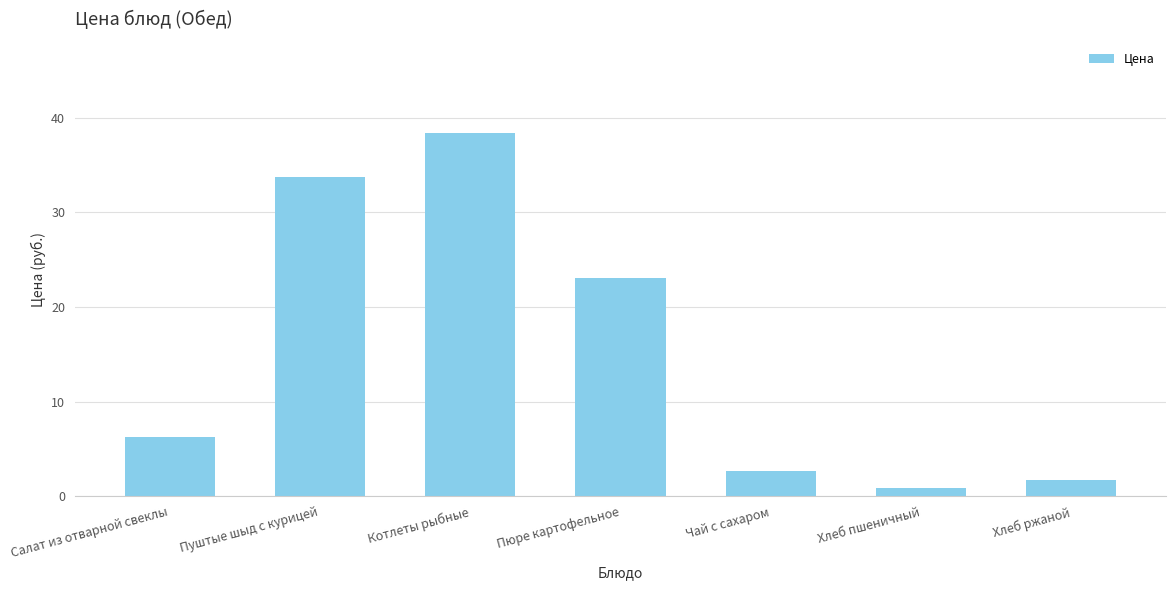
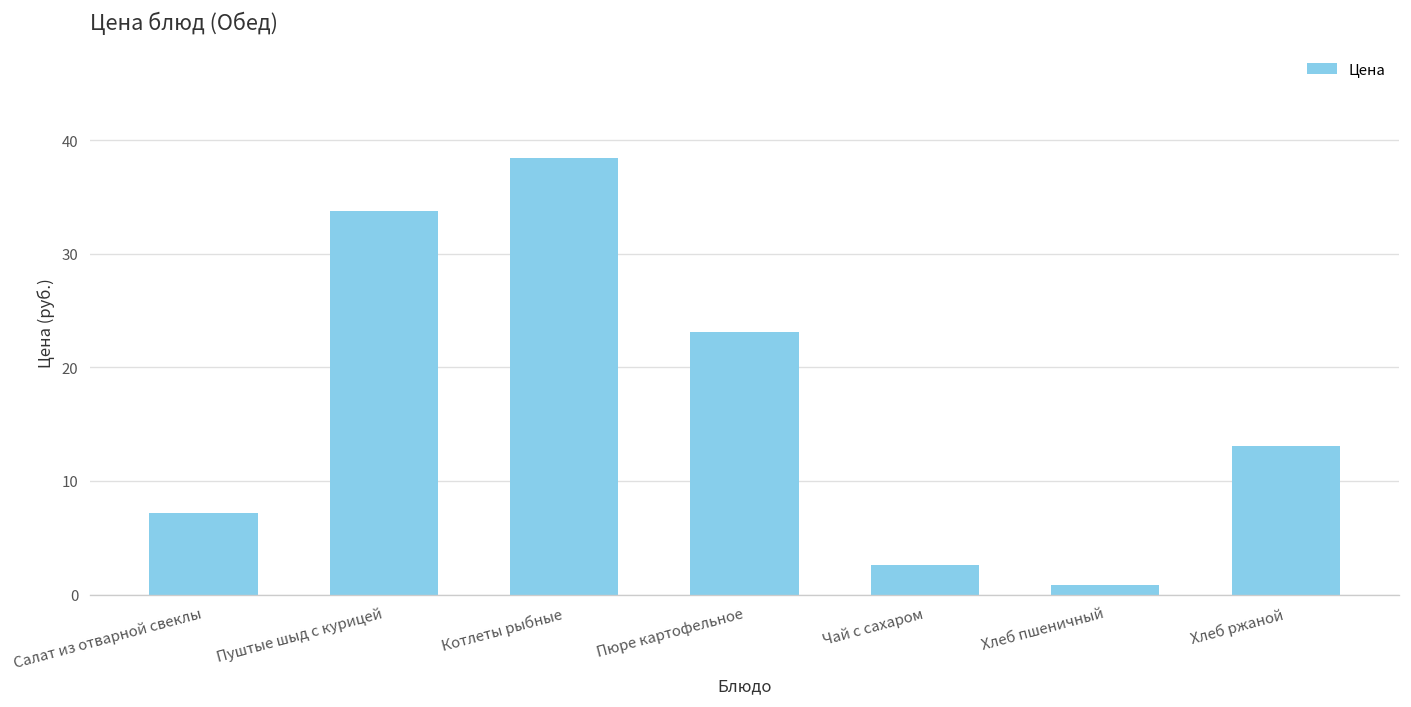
  {
-   "Салат из отварной свеклы": 6,
+   "Салат из отварной свеклы": 7,
    "Пуштые шыд с курицей": 34,
    "Котлеты рыбные": 38,
    "Пюре картофельное": 23,
    "Чай с сахаром": 3,
    "Хлеб пшеничный": 1,
-   "Хлеб ржаной": 2
+   "Хлеб ржаной": 13
  }
